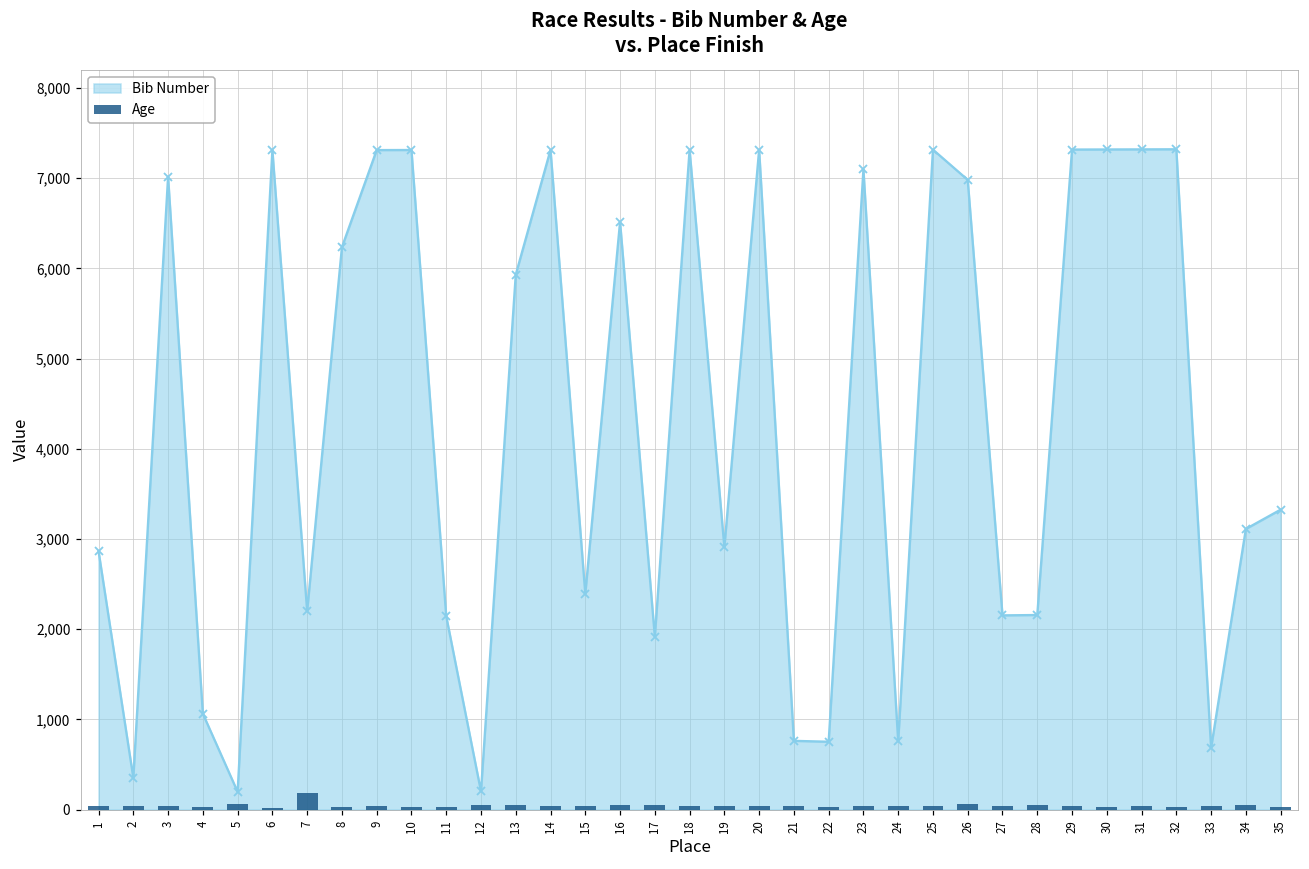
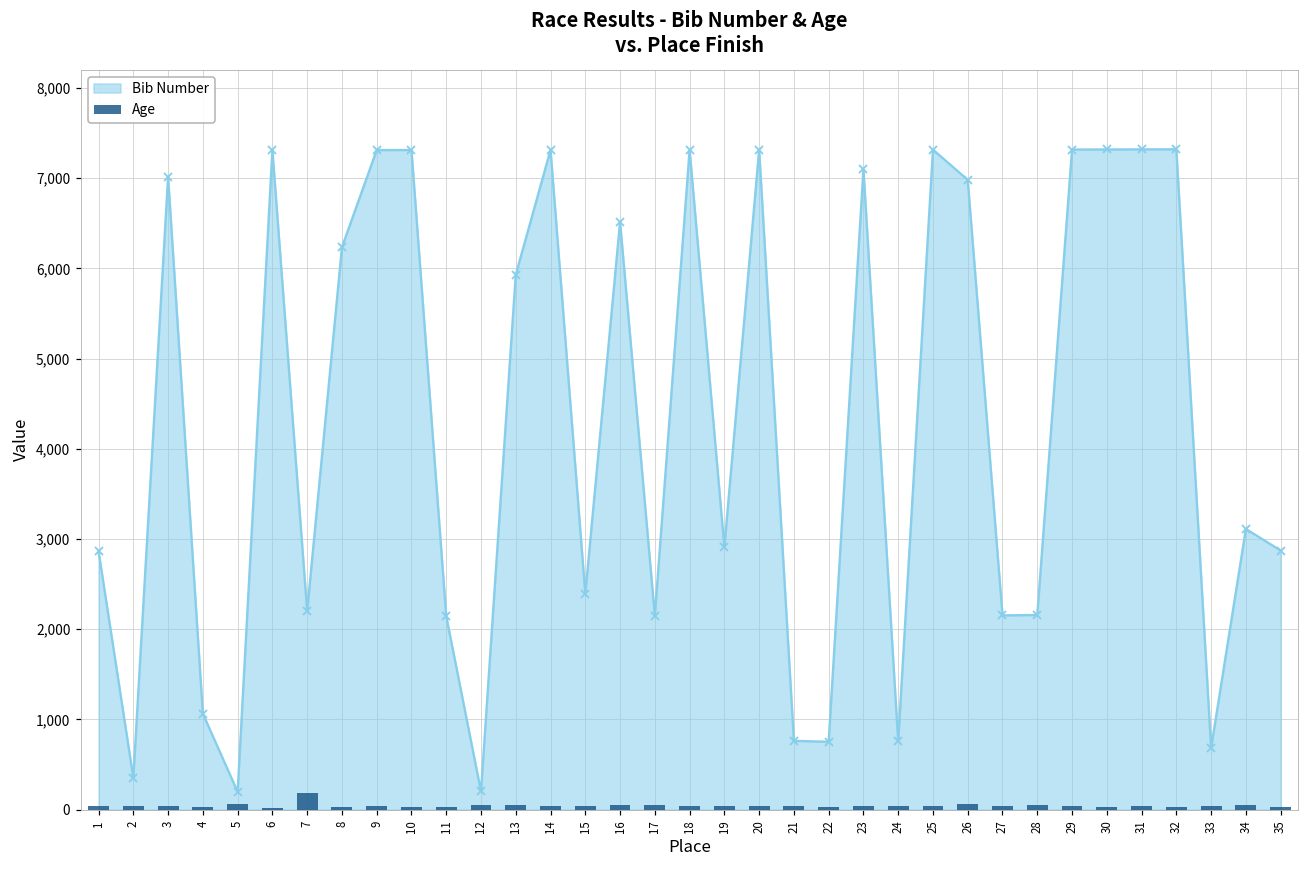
  {
    "Bib Number": {
      "1": "2,900",
      "2": "400",
      "3": "7,000",
      "4": "1,100",
      "5": "200",
      "6": "7,300",
      "7": "2,200",
      "8": "6,200",
      "9": "7,300",
      "10": "7,300",
      "11": "2,100",
      "12": "200",
      "13": "5,900",
      "14": "7,300",
      "15": "2,400",
      "16": "6,500",
-     "17": "1,900",
+     "17": "2,100",
      "18": "7,300",
      "19": "2,900",
      "20": "7,300",
      "21": "800",
      "22": "800",
      "23": "7,100",
      "24": "800",
      "25": "7,300",
      "26": "7,000",
      "27": "2,200",
      "28": "2,200",
      "29": "7,300",
      "30": "7,300",
      "31": "7,300",
      "32": "7,300",
      "33": "700",
      "34": "3,100",
-     "35": "3,300"
+     "35": "2,900"
    },
    "Age": {
      "1": "0",
      "2": "0",
      "3": "0",
      "4": "0",
      "5": "100",
      "7": "200",
      "8": "0",
      "9": "0",
      "12": "100",
      "13": "100",
      "14": "0",
      "15": "0",
      "16": "0",
      "17": "0",
      "18": "0",
      "19": "0",
      "20": "0",
      "21": "0",
      "22": "0",
      "23": "0",
      "24": "0",
      "25": "0",
      "26": "100",
      "27": "0",
      "28": "0",
      "29": "0",
      "30": "0",
      "31": "0",
      "33": "0",
      "34": "0"
    }
  }
